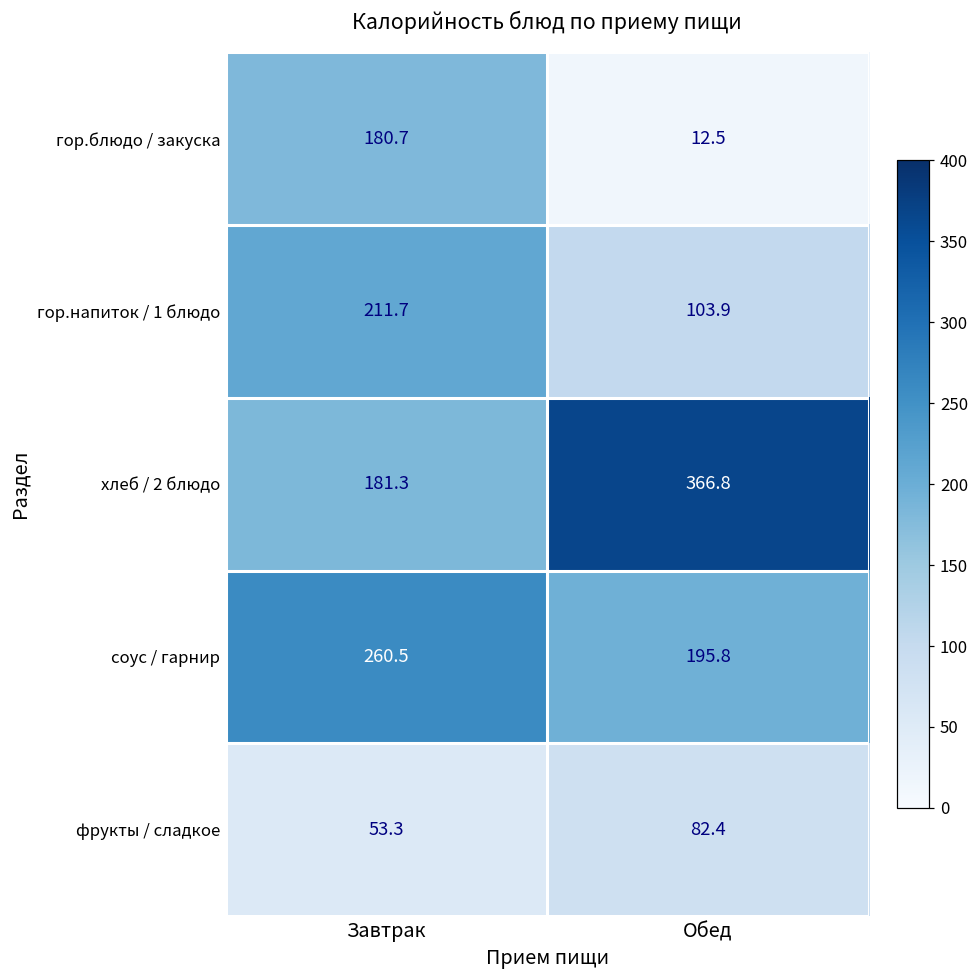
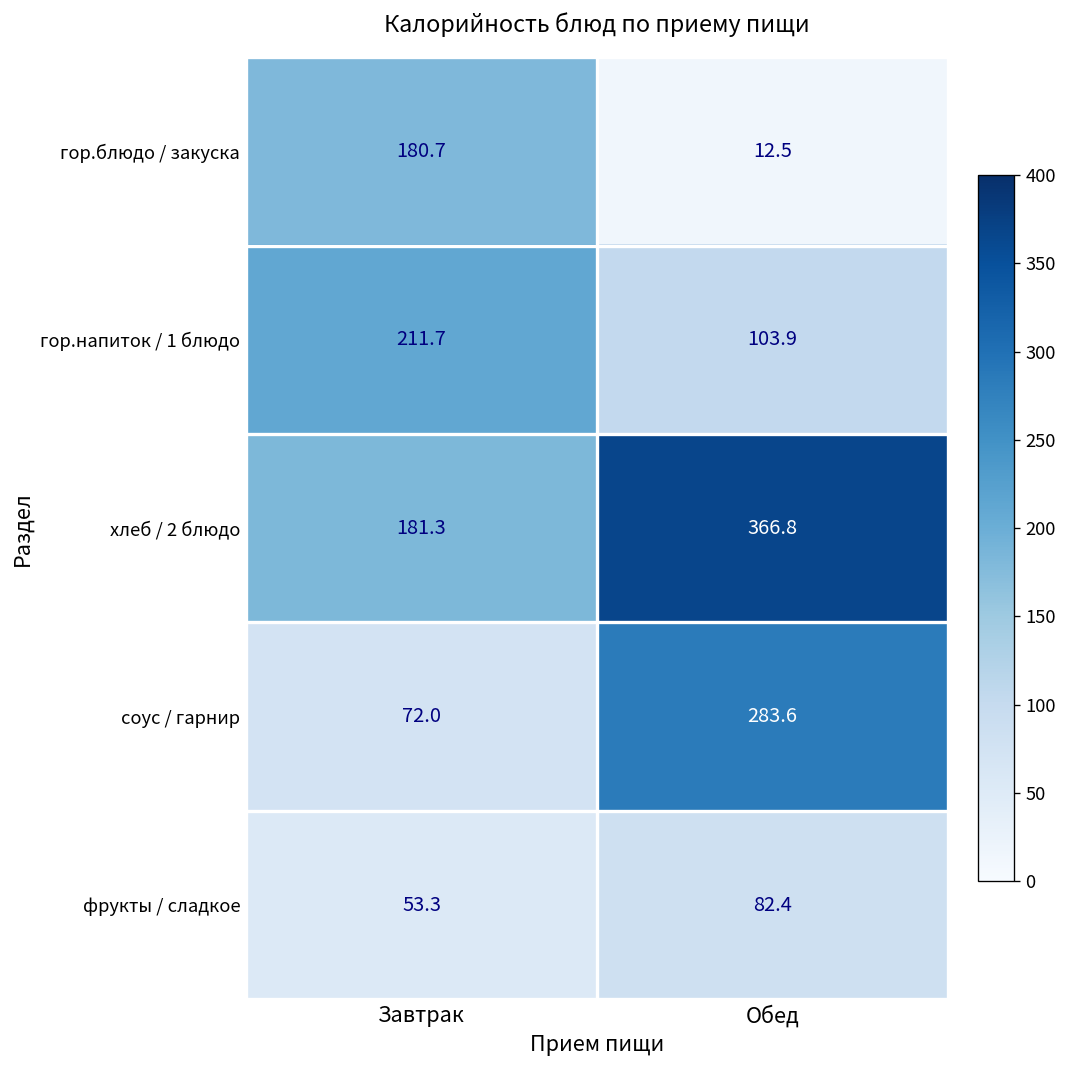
  {
    "гор.блюдо / закуска": {
      "Завтрак": 180.7,
      "Обед": 12.5
    },
    "гор.напиток / 1 блюдо": {
      "Завтрак": 211.7,
      "Обед": 103.9
    },
    "хлеб / 2 блюдо": {
      "Завтрак": 181.3,
      "Обед": 366.8
    },
    "соус / гарнир": {
-     "Завтрак": 260.5,
-     "Обед": 195.8
+     "Завтрак": 72.0,
+     "Обед": 283.6
    },
    "фрукты / сладкое": {
      "Завтрак": 53.3,
      "Обед": 82.4
    }
  }
